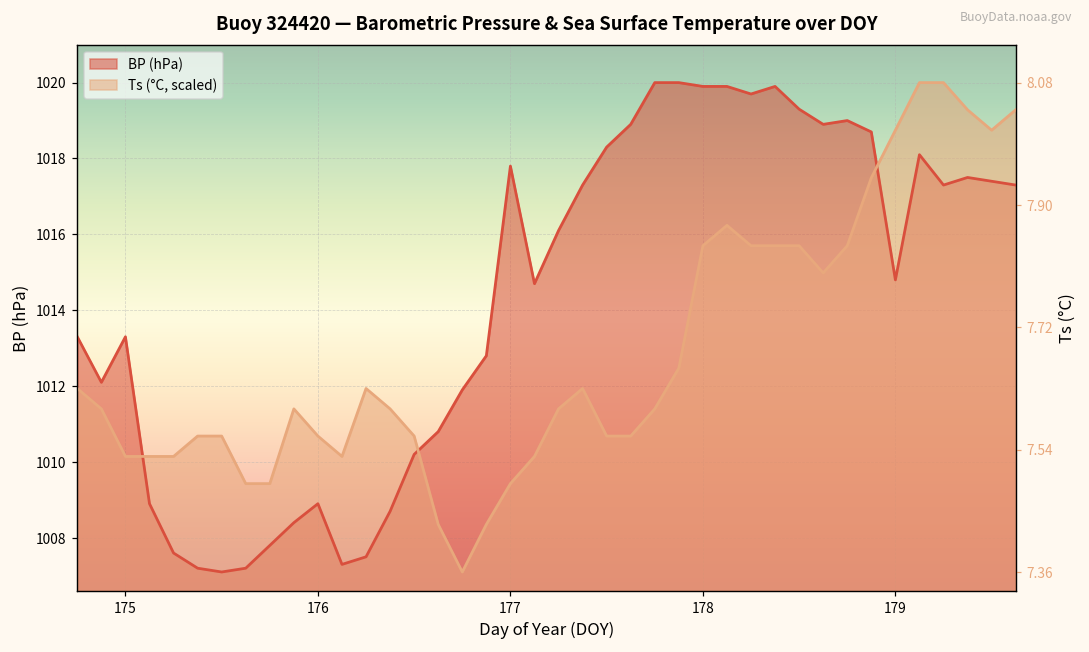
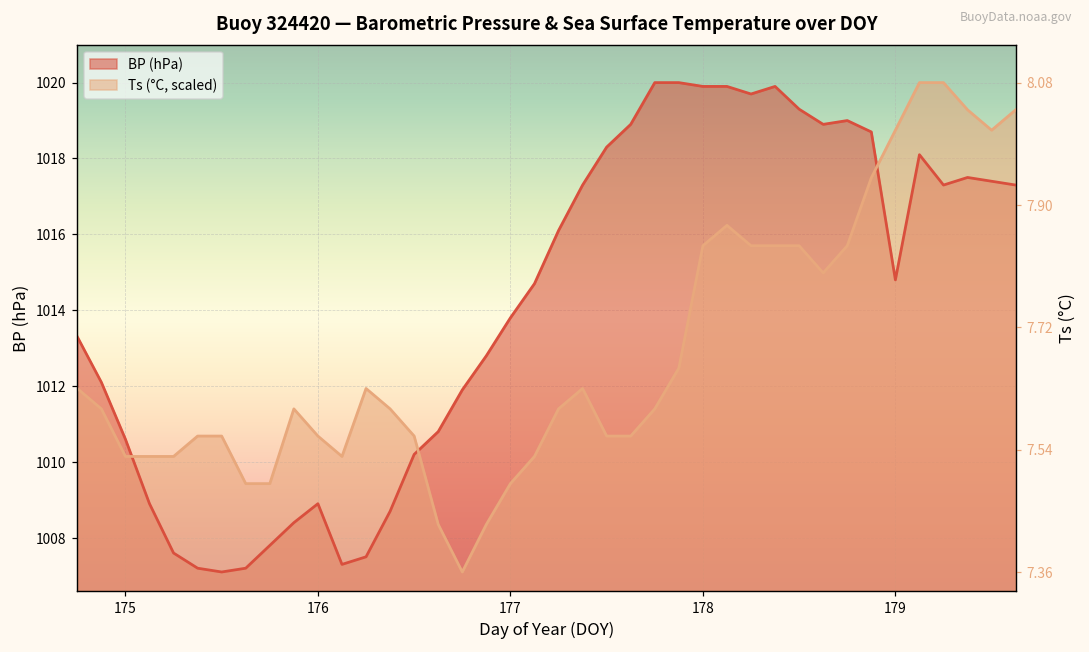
  {
    "BP (hPa)": {
-     "175": 1013.3,
+     "175": 1010.6,
      "176": 1008.9,
-     "177": 1017.8,
+     "177": 1013.8,
      "178": 1019.9,
      "179": 1014.8
    },
    "Ts (°C, scaled)": {
      "175": 1010.1,
      "176": 1010.7,
      "177": 1009.4,
      "178": 1015.7,
      "179": 1018.7
    }
  }
